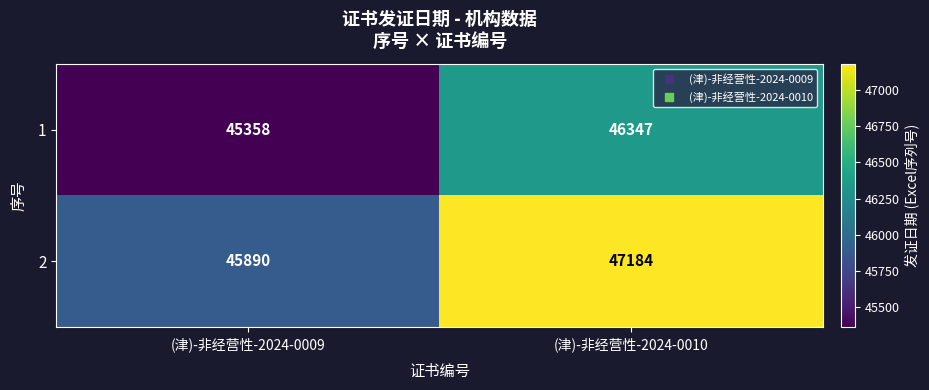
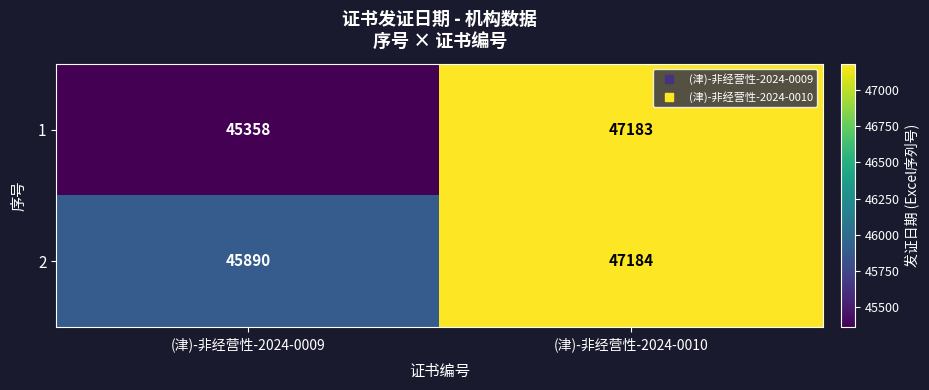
  {
    "1": {
      "(津)-非经营性-2024-0009": 45358,
-     "(津)-非经营性-2024-0010": 46347
+     "(津)-非经营性-2024-0010": 47183
    },
    "2": {
      "(津)-非经营性-2024-0009": 45890,
      "(津)-非经营性-2024-0010": 47184
    }
  }
